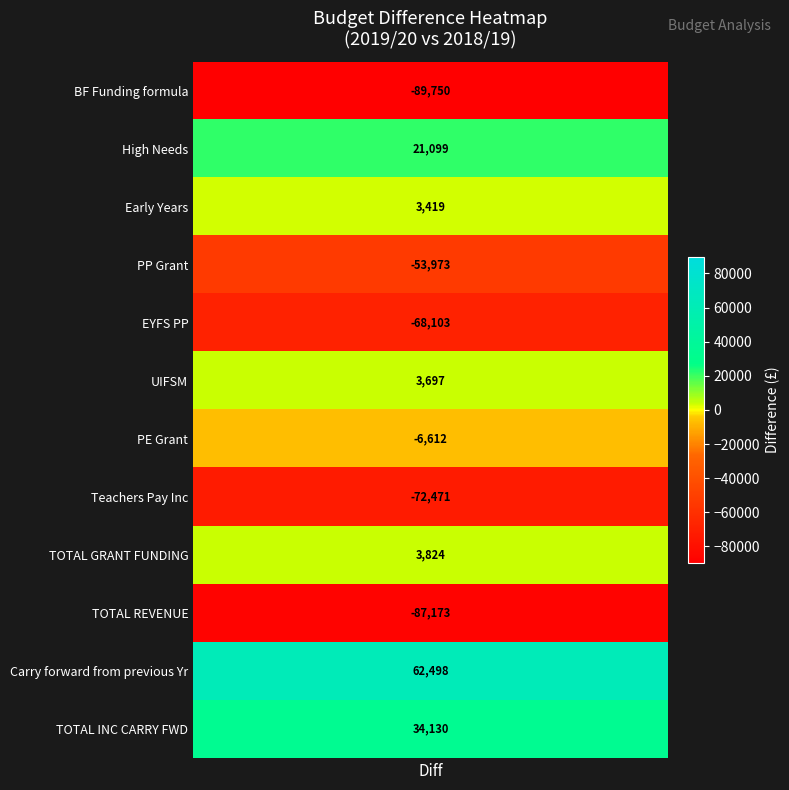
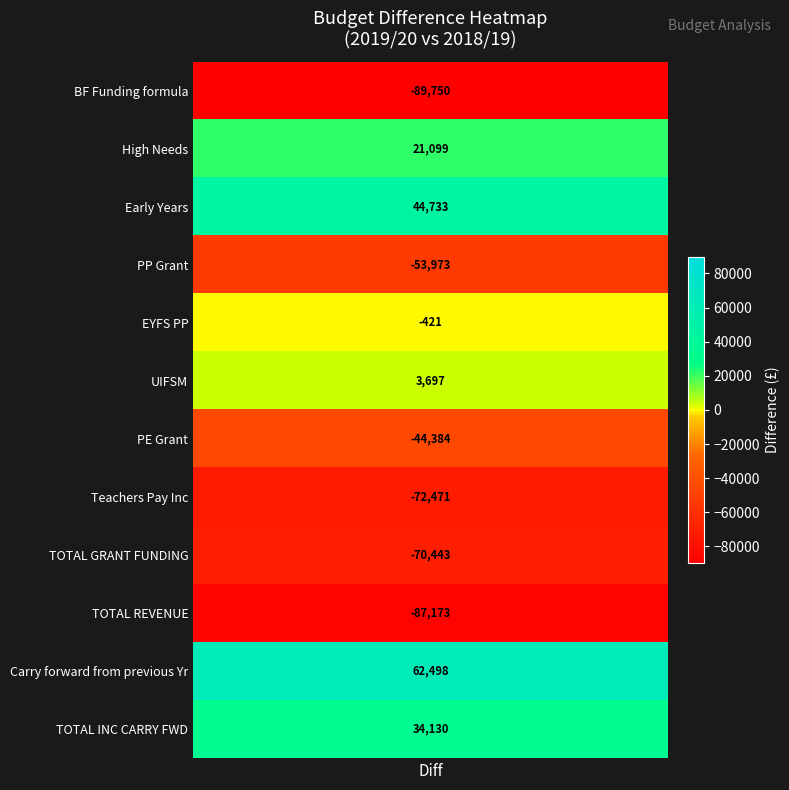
  {
    "BF Funding formula": {
      "Diff": "-89,750"
    },
    "High Needs": {
      "Diff": "21,099"
    },
    "Early Years": {
-     "Diff": "3,419"
+     "Diff": "44,733"
    },
    "PP Grant": {
      "Diff": "-53,973"
    },
    "EYFS PP": {
-     "Diff": "-68,103"
+     "Diff": "-421"
    },
    "UIFSM": {
      "Diff": "3,697"
    },
    "PE Grant": {
-     "Diff": "-6,612"
+     "Diff": "-44,384"
    },
    "Teachers Pay Inc": {
      "Diff": "-72,471"
    },
    "TOTAL GRANT FUNDING": {
-     "Diff": "3,824"
+     "Diff": "-70,443"
    },
    "TOTAL REVENUE": {
      "Diff": "-87,173"
    },
    "Carry forward from previous Yr": {
      "Diff": "62,498"
    },
    "TOTAL INC CARRY FWD": {
      "Diff": "34,130"
    }
  }
